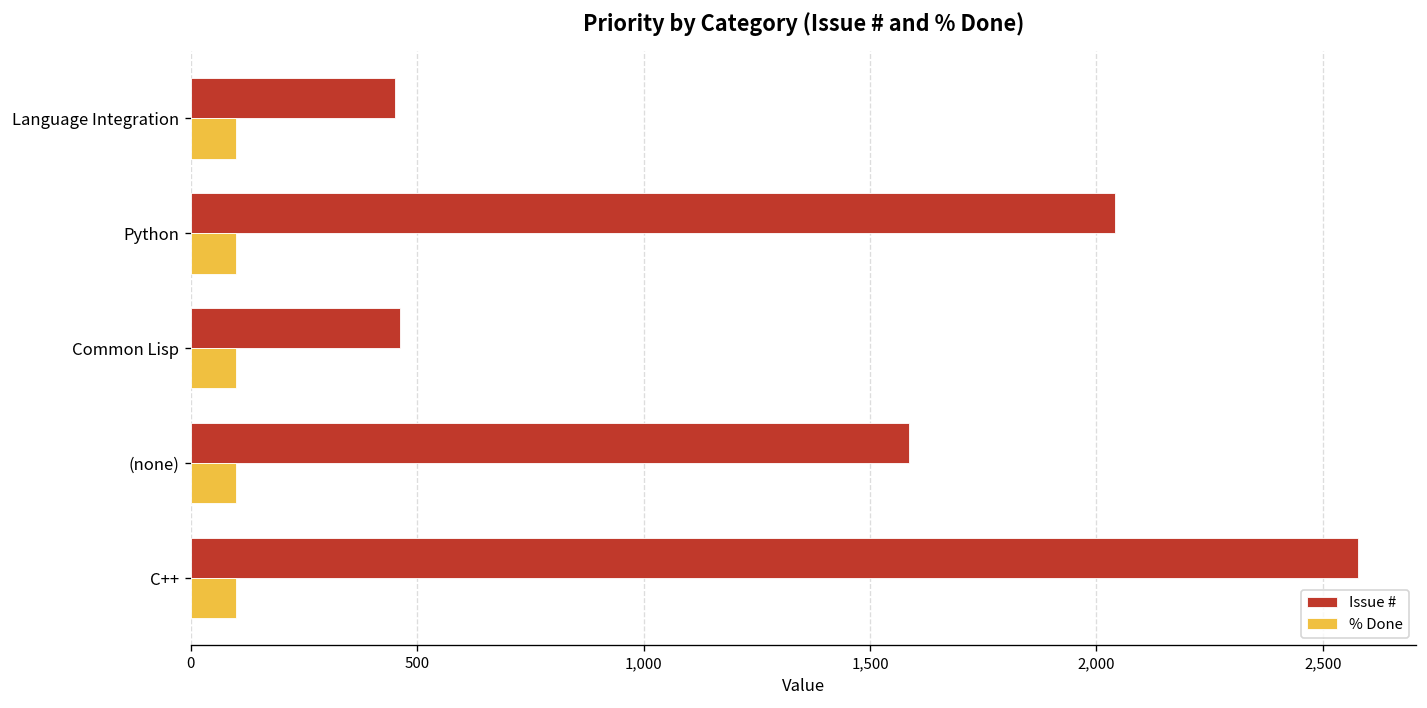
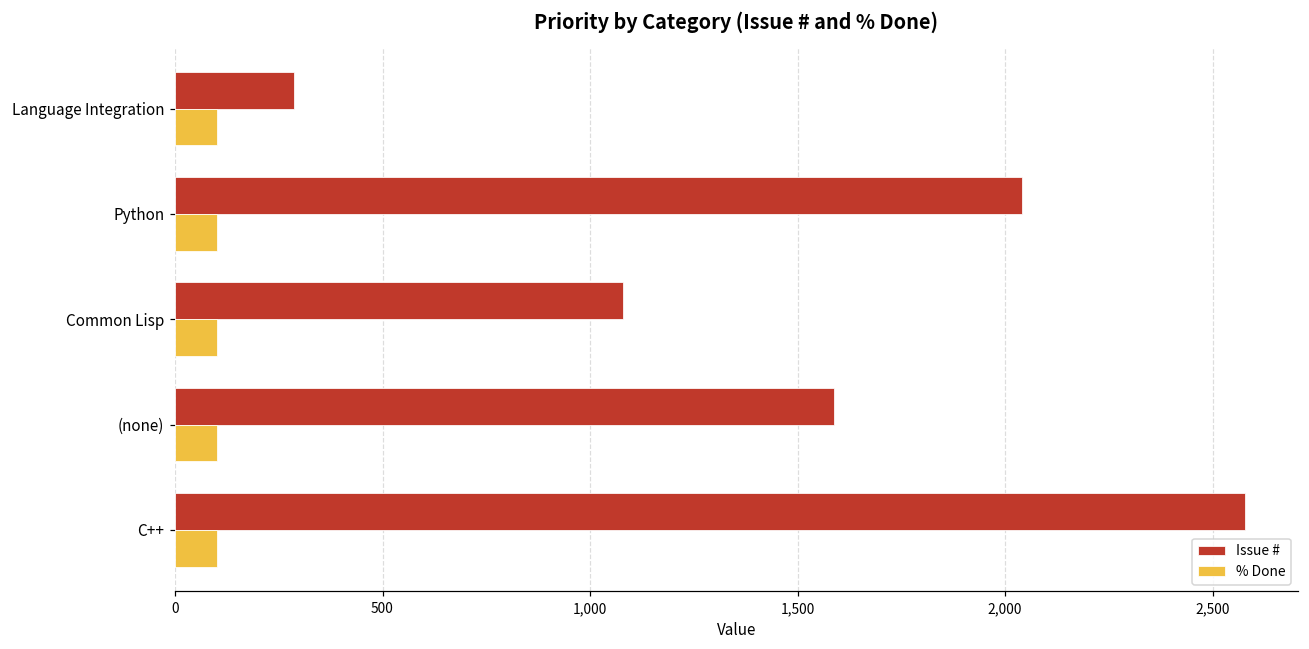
  {
    "Issue #": {
-     "Language Integration": "450",
+     "Language Integration": "290",
      "Python": "2,040",
-     "Common Lisp": "460",
+     "Common Lisp": "1,080",
      "(none)": "1,590",
      "C++": "2,580"
    },
    "% Done": {
      "Language Integration": "100",
      "Python": "100",
      "Common Lisp": "100",
      "(none)": "100",
      "C++": "100"
    }
  }
